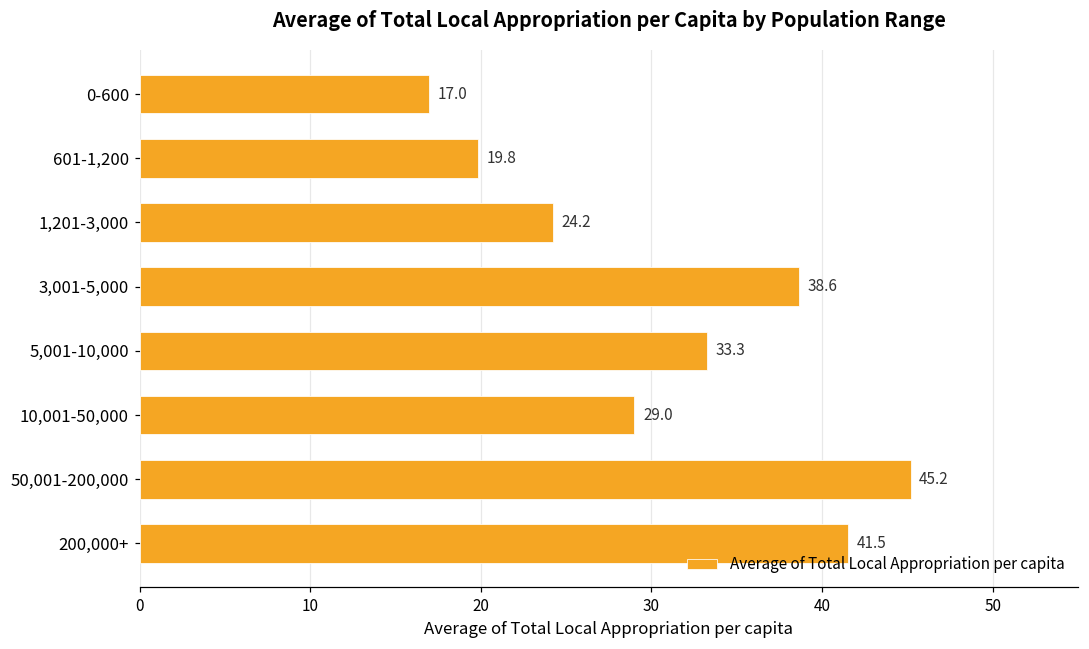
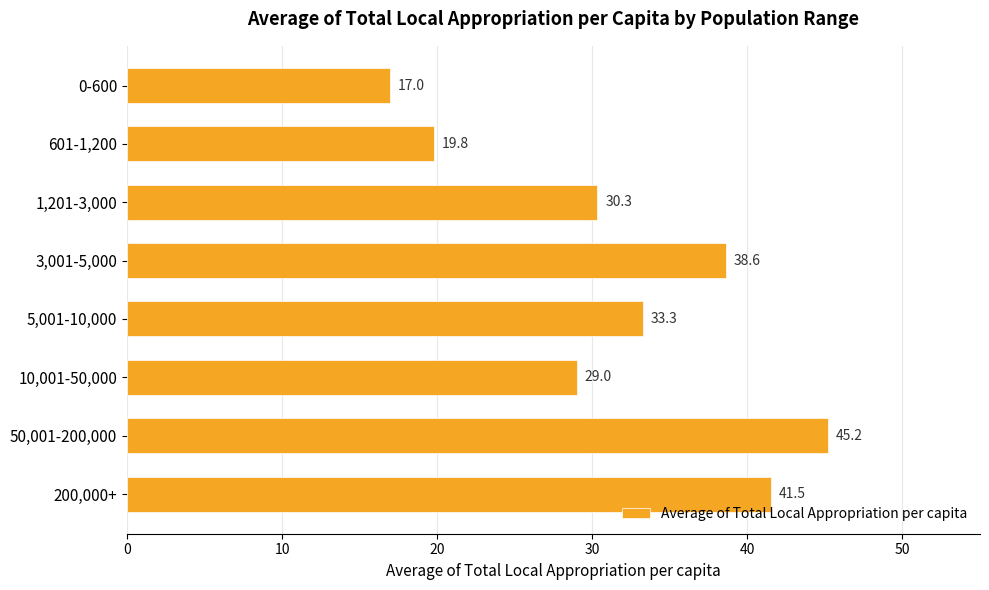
  {
    "0-600": 17.0,
    "601-1,200": 19.8,
-   "1,201-3,000": 24.2,
+   "1,201-3,000": 30.3,
    "3,001-5,000": 38.6,
    "5,001-10,000": 33.3,
    "10,001-50,000": 29.0,
    "50,001-200,000": 45.2,
    "200,000+": 41.5
  }
